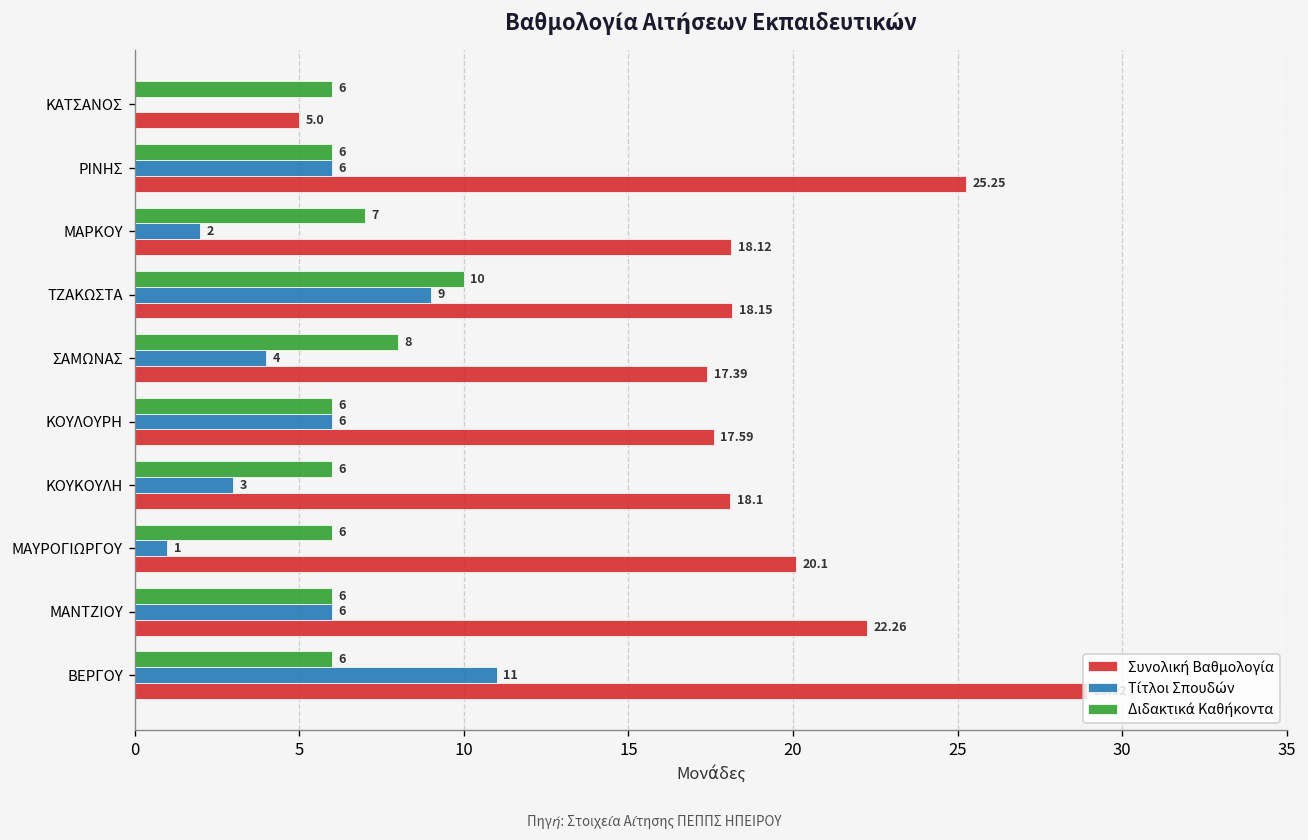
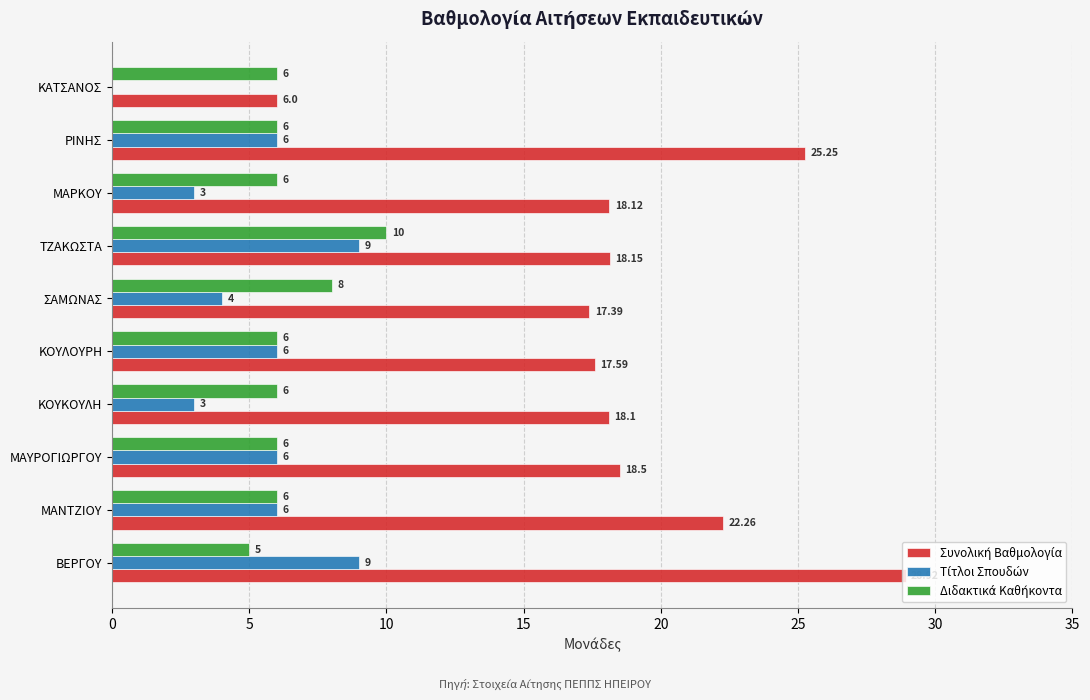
  {
    "Συνολική Βαθμολογία": {
-     "ΚΑΤΣΑΝΟΣ": 5.0,
+     "ΚΑΤΣΑΝΟΣ": 6.0,
      "ΡΙΝΗΣ": 25.25,
      "ΜΑΡΚΟΥ": 18.12,
      "ΤΖΑΚΩΣΤΑ": 18.15,
      "ΣΑΜΩΝΑΣ": 17.39,
      "ΚΟΥΛΟΥΡΗ": 17.59,
      "ΚΟΥΚΟΥΛΗ": 18.1,
-     "ΜΑΥΡΟΓΙΩΡΓΟΥ": 20.1,
+     "ΜΑΥΡΟΓΙΩΡΓΟΥ": 18.5,
      "ΜΑΝΤΖΙΟΥ": 22.26
    },
    "Τίτλοι Σπουδών": {
      "ΡΙΝΗΣ": 6,
-     "ΜΑΡΚΟΥ": 2,
+     "ΜΑΡΚΟΥ": 3,
      "ΤΖΑΚΩΣΤΑ": 9,
      "ΣΑΜΩΝΑΣ": 4,
      "ΚΟΥΛΟΥΡΗ": 6,
      "ΚΟΥΚΟΥΛΗ": 3,
-     "ΜΑΥΡΟΓΙΩΡΓΟΥ": 1,
+     "ΜΑΥΡΟΓΙΩΡΓΟΥ": 6,
      "ΜΑΝΤΖΙΟΥ": 6,
-     "ΒΕΡΓΟΥ": 11
+     "ΒΕΡΓΟΥ": 9
    },
    "Διδακτικά Καθήκοντα": {
      "ΚΑΤΣΑΝΟΣ": 6,
      "ΡΙΝΗΣ": 6,
-     "ΜΑΡΚΟΥ": 7,
+     "ΜΑΡΚΟΥ": 6,
      "ΤΖΑΚΩΣΤΑ": 10,
      "ΣΑΜΩΝΑΣ": 8,
      "ΚΟΥΛΟΥΡΗ": 6,
      "ΚΟΥΚΟΥΛΗ": 6,
      "ΜΑΥΡΟΓΙΩΡΓΟΥ": 6,
      "ΜΑΝΤΖΙΟΥ": 6,
-     "ΒΕΡΓΟΥ": 6
+     "ΒΕΡΓΟΥ": 5
    }
  }
